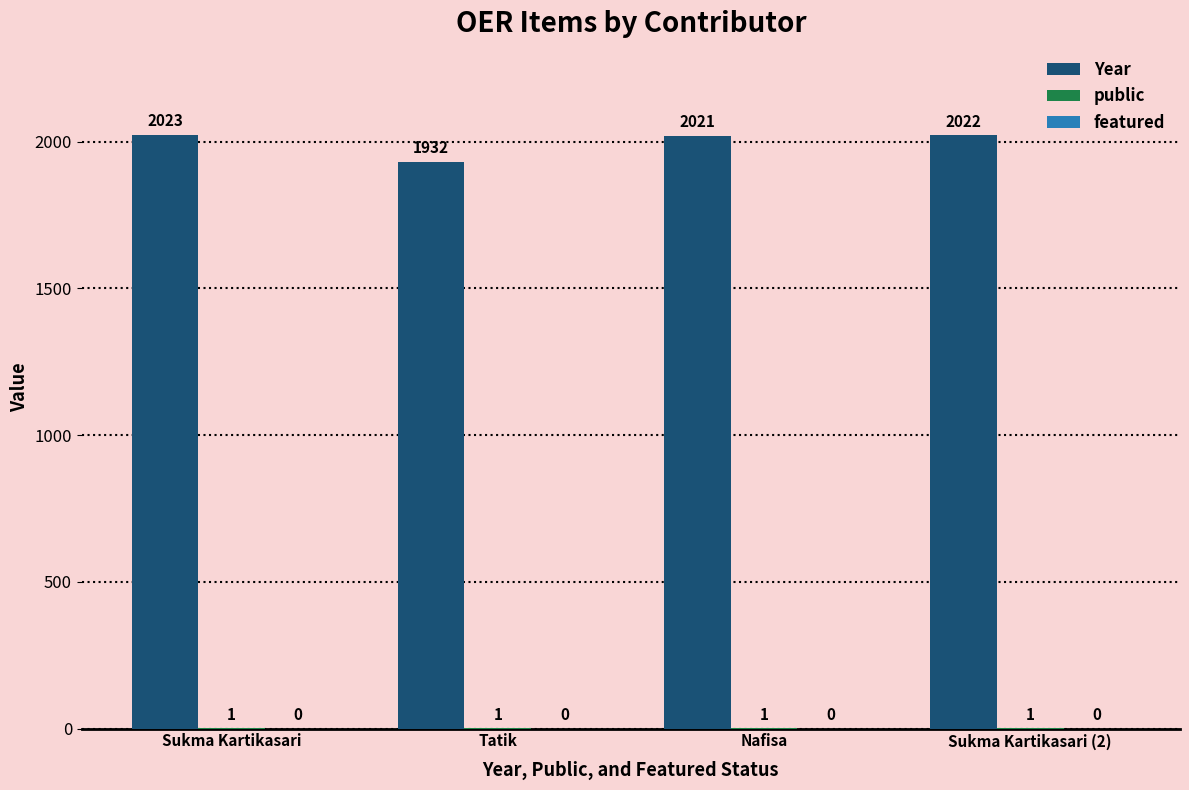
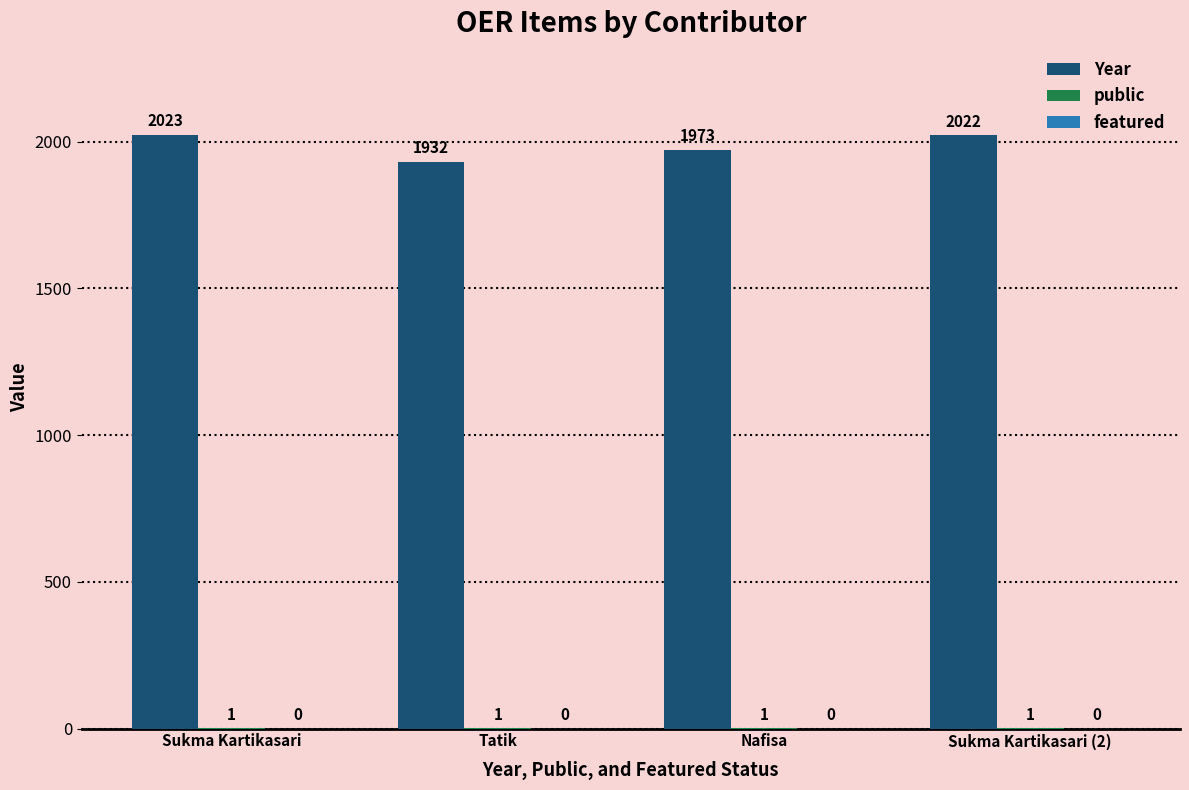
  {
    "Year": {
      "Sukma Kartikasari": 2023,
      "Tatik": 1932,
-     "Nafisa": 2021,
+     "Nafisa": 1973,
      "Sukma Kartikasari (2)": 2022
    },
    "public": {
      "Sukma Kartikasari": 1,
      "Tatik": 1,
      "Nafisa": 1,
      "Sukma Kartikasari (2)": 1
    },
    "featured": {
      "Sukma Kartikasari": 0,
      "Tatik": 0,
      "Nafisa": 0,
      "Sukma Kartikasari (2)": 0
    }
  }
